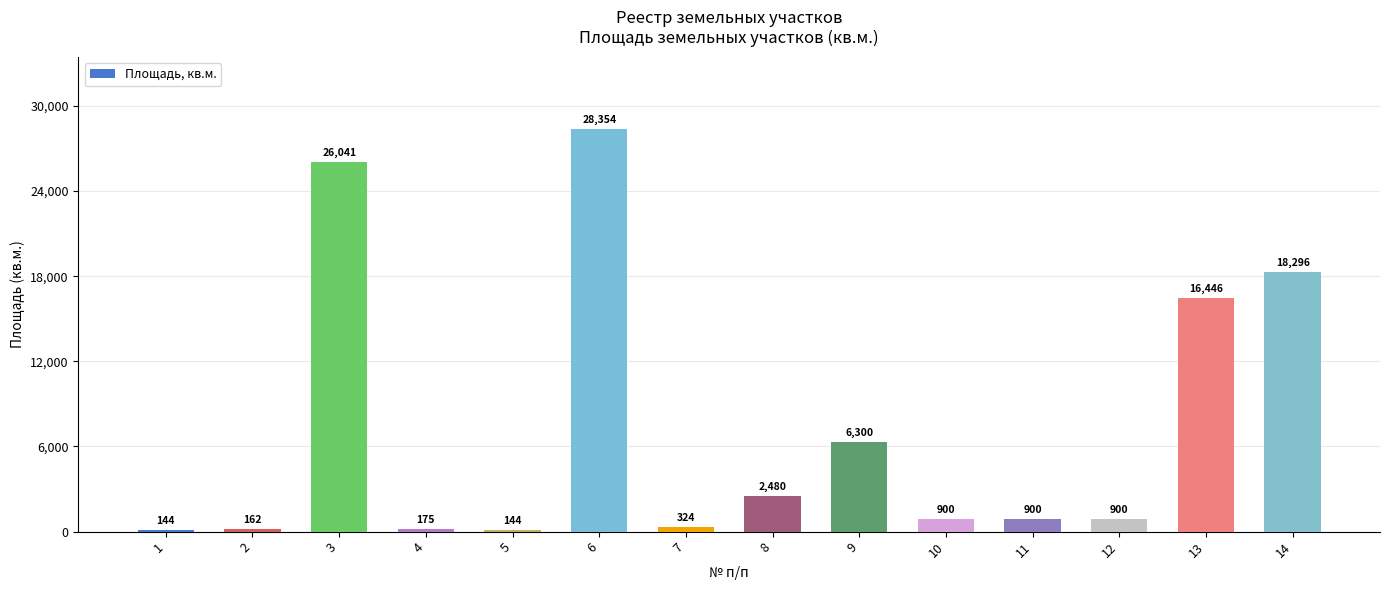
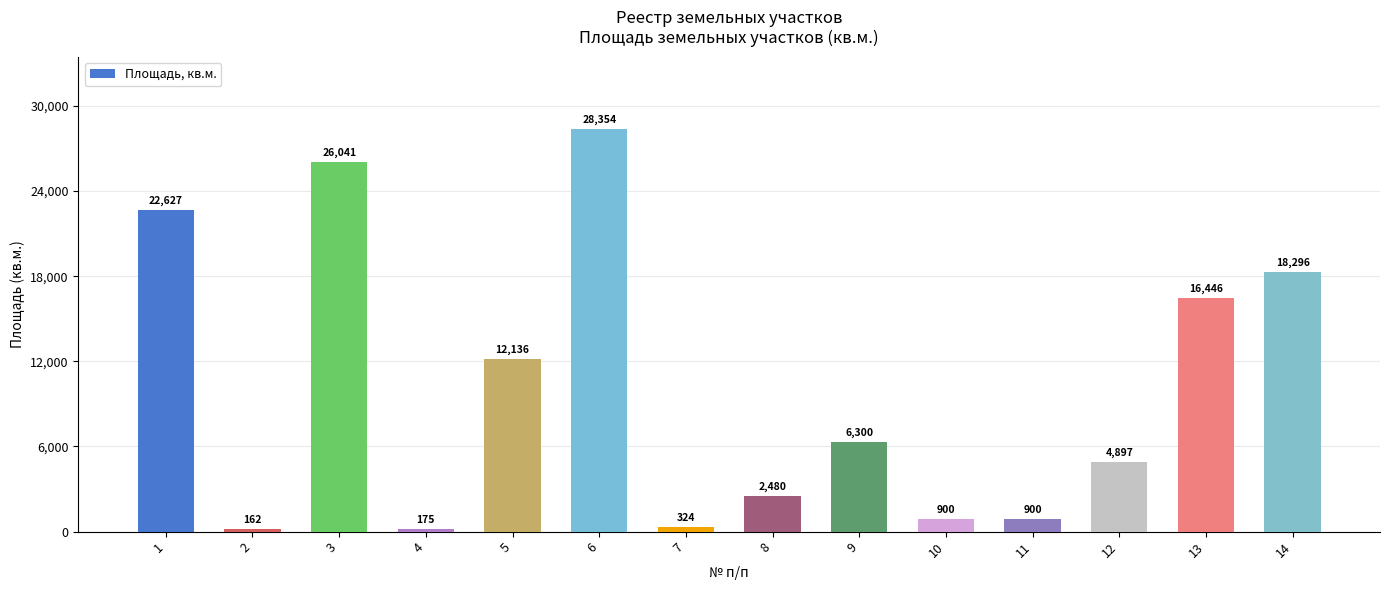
  {
-   "1": "144",
+   "1": "22,627",
    "2": "162",
    "3": "26,041",
    "4": "175",
-   "5": "144",
+   "5": "12,136",
    "6": "28,354",
    "7": "324",
    "8": "2,480",
    "9": "6,300",
    "10": "900",
    "11": "900",
-   "12": "900",
+   "12": "4,897",
    "13": "16,446",
    "14": "18,296"
  }
